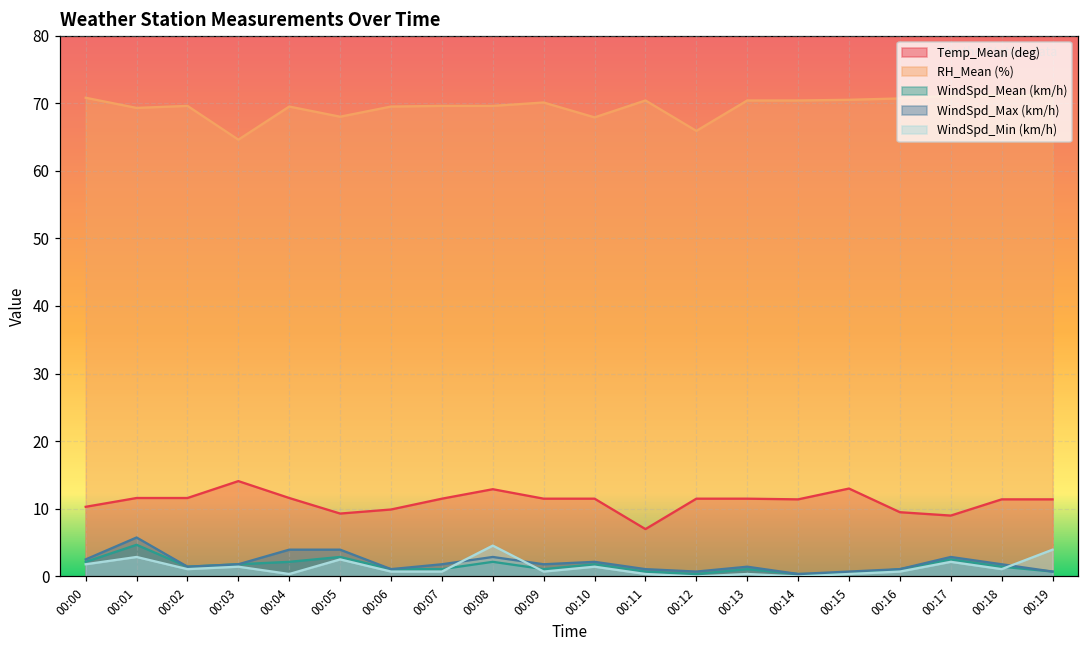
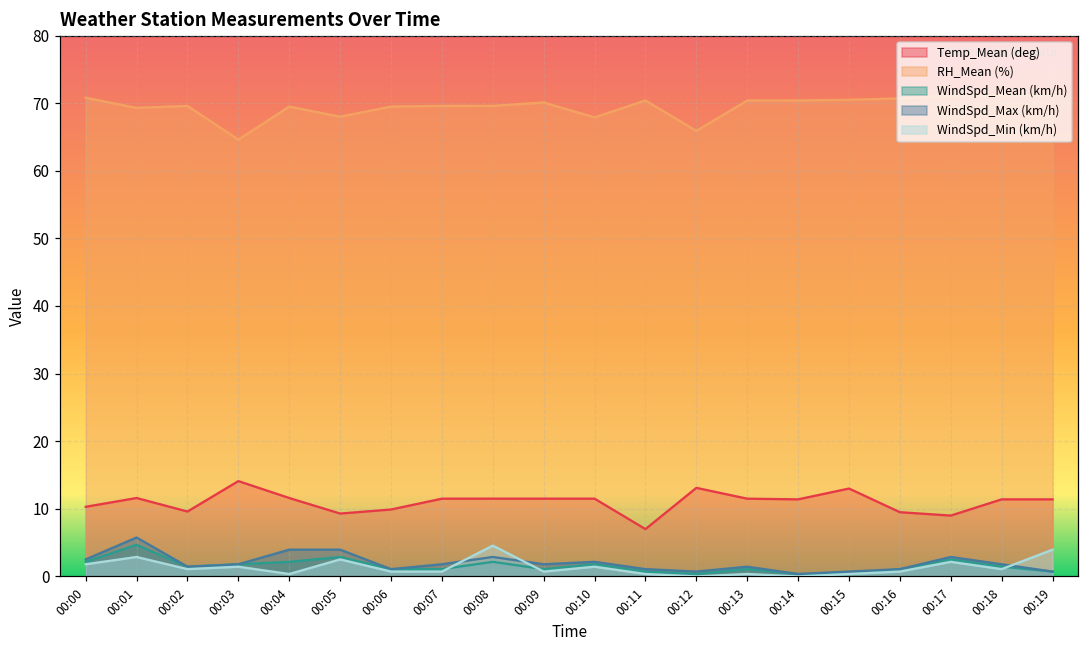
  {
    "Temp_Mean (deg)": {
      "00:00": 10,
      "00:01": 12,
-     "00:02": 12,
+     "00:02": 10,
      "00:03": 14,
      "00:04": 12,
      "00:05": 9,
      "00:06": 10,
      "00:07": 12,
-     "00:08": 13,
+     "00:08": 12,
      "00:09": 12,
      "00:10": 12,
      "00:11": 7,
-     "00:12": 12,
+     "00:12": 13,
      "00:13": 12,
      "00:14": 11,
      "00:15": 13,
      "00:16": 10,
      "00:17": 9,
      "00:18": 11,
      "00:19": 11
    },
    "RH_Mean (%)": {
      "00:00": 71,
      "00:01": 69,
      "00:02": 70,
      "00:03": 65,
      "00:04": 70,
      "00:05": 68,
      "00:06": 70,
      "00:07": 70,
      "00:08": 70,
      "00:09": 70,
      "00:10": 68,
      "00:11": 70,
      "00:12": 66,
      "00:13": 70,
      "00:14": 70,
      "00:15": 71
    },
    "WindSpd_Min (km/h)": {
      "00:01": 3,
      "00:04": 0,
      "00:08": 5,
      "00:13": 0,
      "00:19": 4
    }
  }
